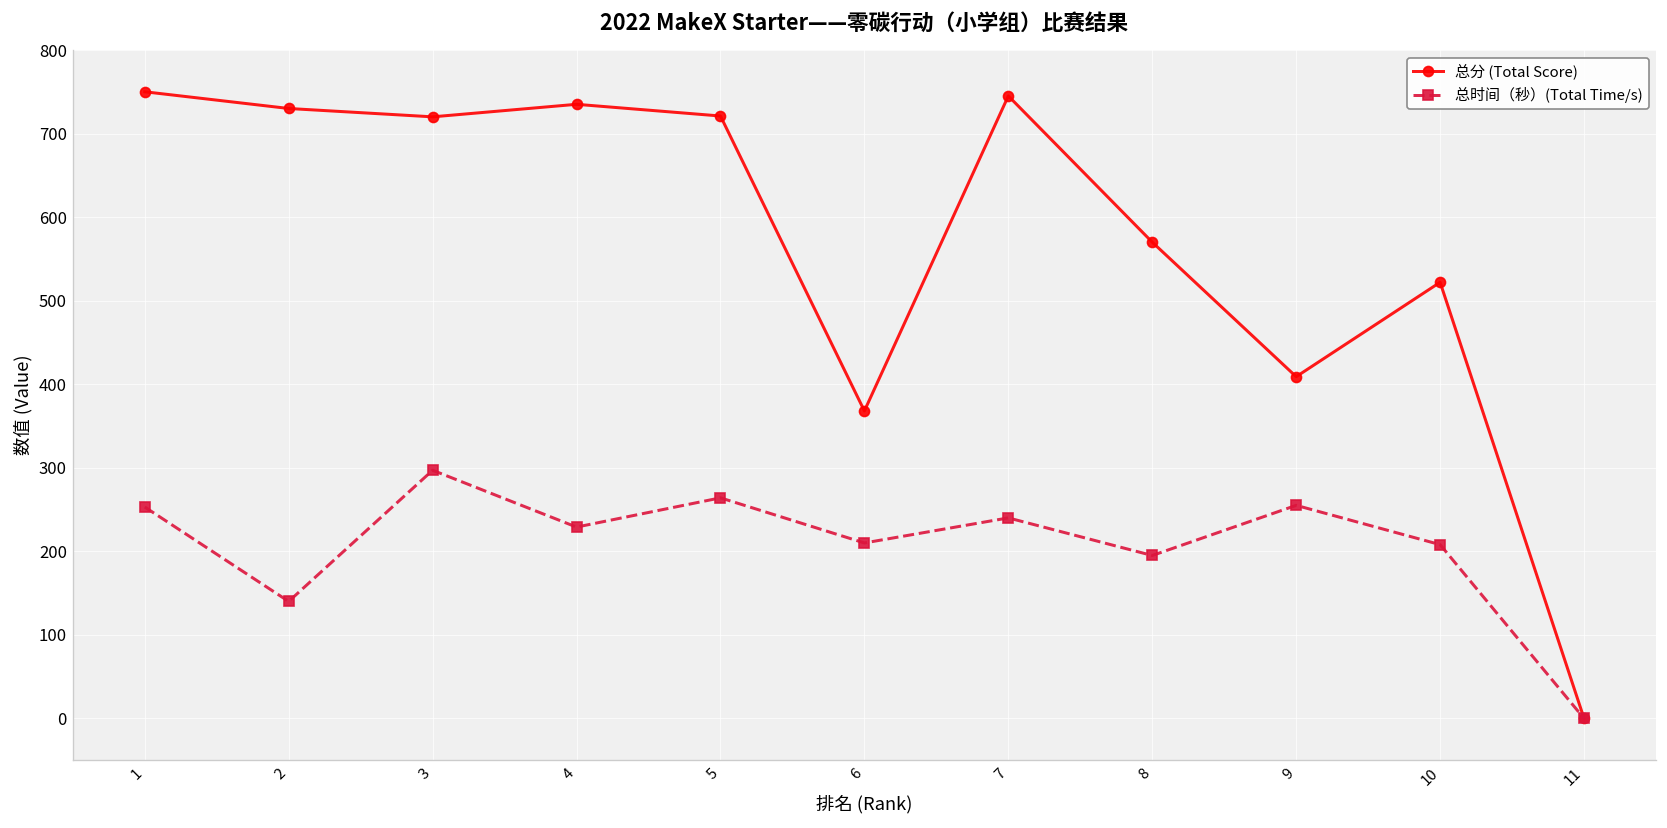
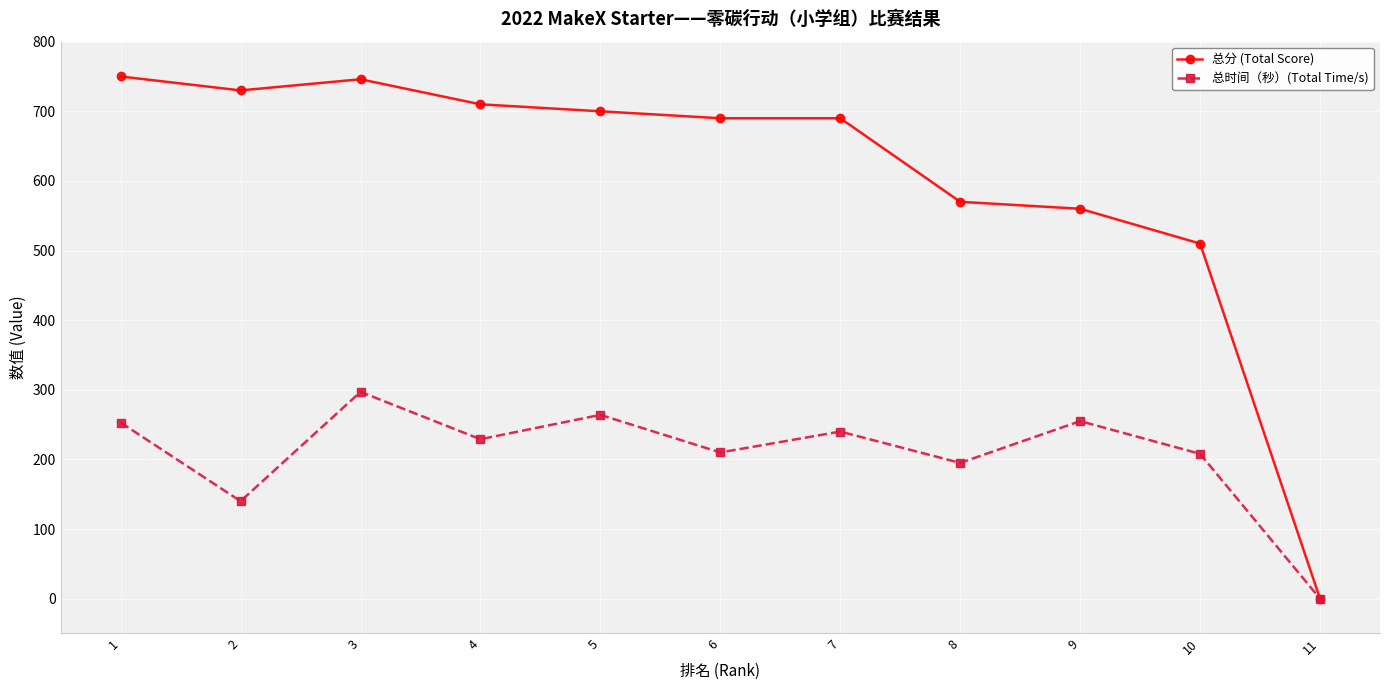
  {
    "总分 (Total Score)": {
      "1": 750,
      "2": 730,
-     "3": 720,
-     "4": 740,
-     "5": 720,
-     "6": 370,
-     "7": 750,
+     "3": 750,
+     "4": 710,
+     "5": 700,
+     "6": 690,
+     "7": 690,
      "8": 570,
-     "9": 410,
-     "10": 520
+     "9": 560,
+     "10": 510
    },
    "总时间（秒）(Total Time/s)": {
      "1": 250,
      "2": 140,
      "3": 300,
      "4": 230,
      "5": 260,
      "6": 210,
      "7": 240,
      "8": 200,
      "9": 260,
      "10": 210
    }
  }
